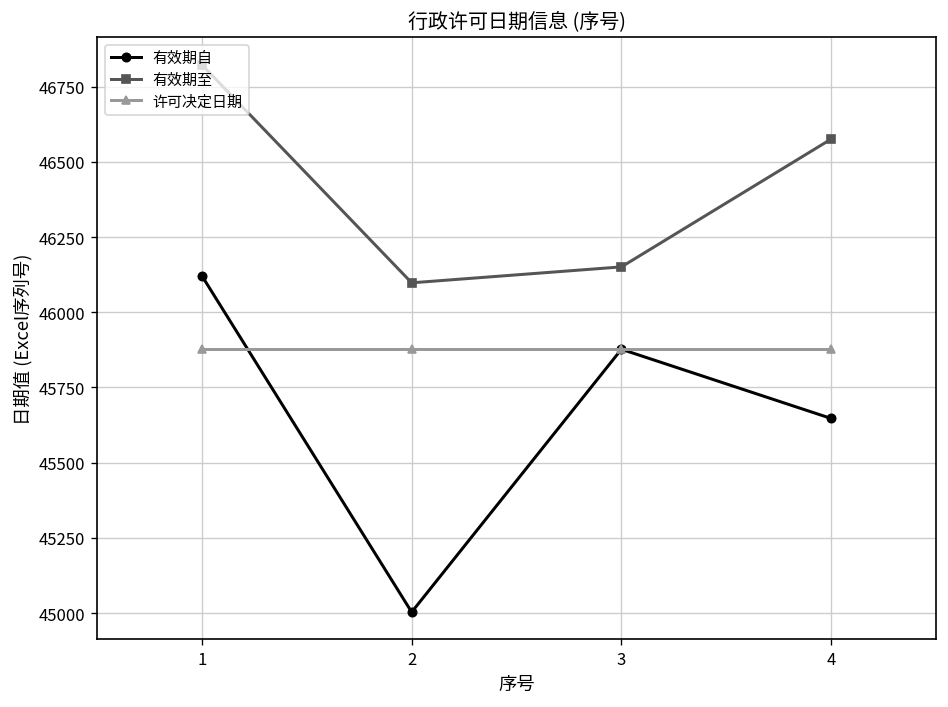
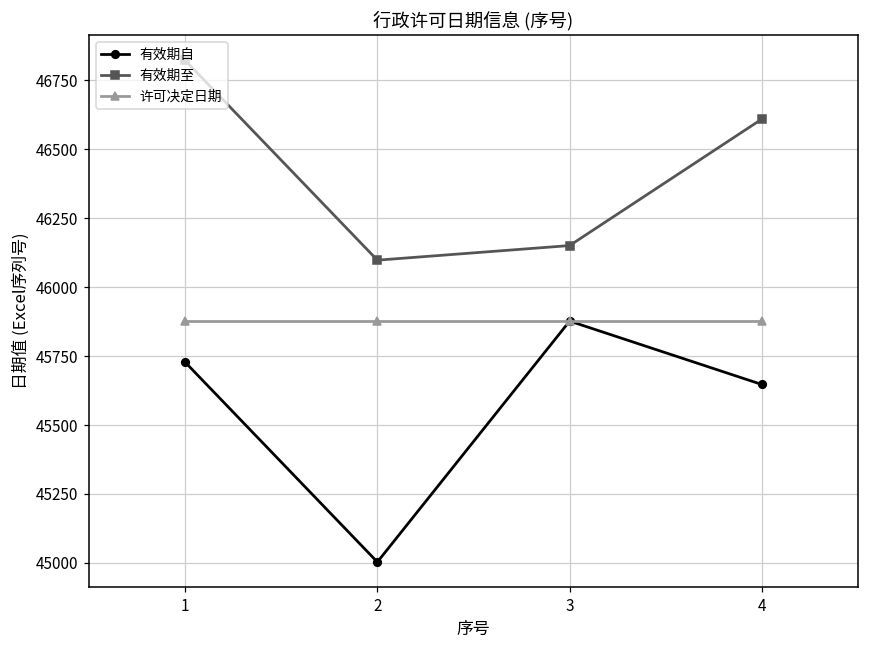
  {
    "有效期自": {
-     "1": 46120,
+     "1": 45730,
      "2": 45000,
      "4": 45650
    },
    "有效期至": {
      "2": 46100,
      "3": 46150,
-     "4": 46580
+     "4": 46610
    },
    "许可决定日期": {
      "1": 45880,
      "2": 45880,
      "4": 45880
    }
  }
